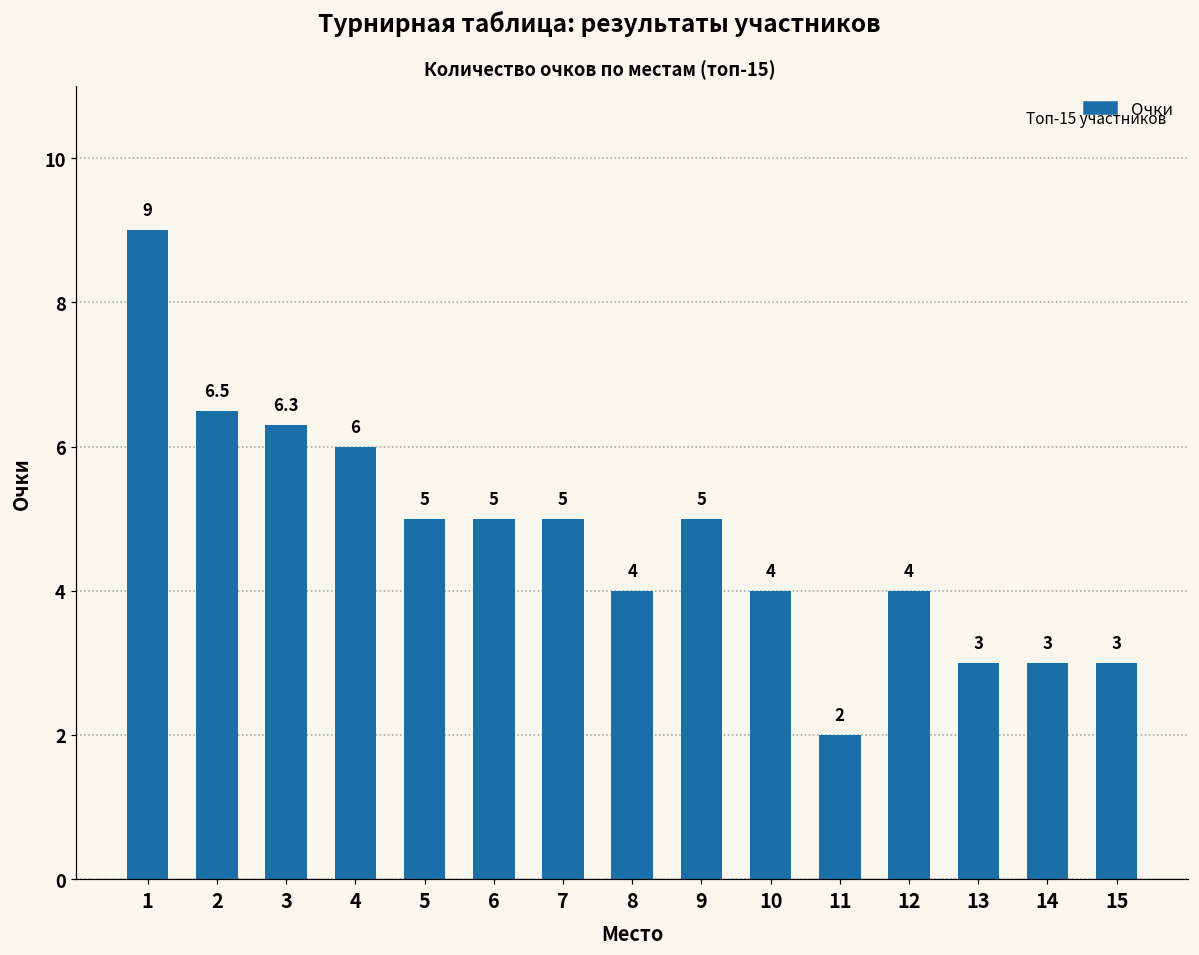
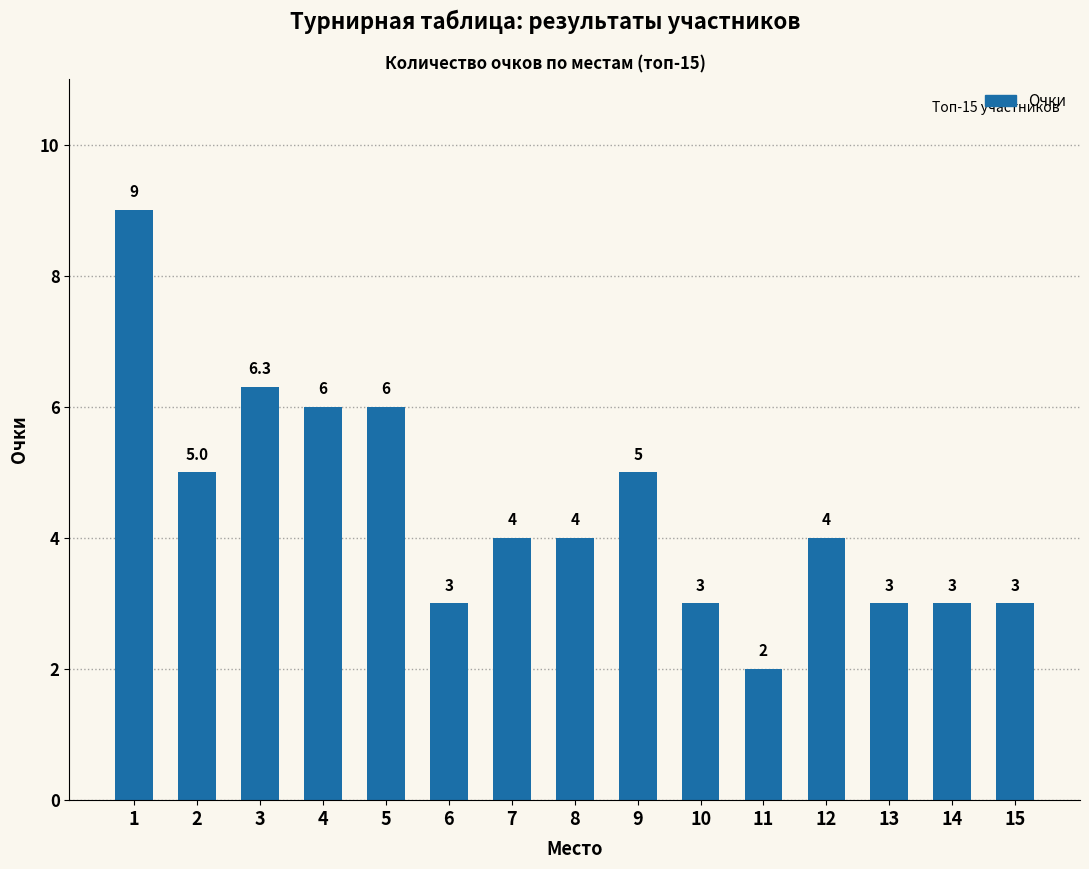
  {
    "1": 9,
-   "2": 6.5,
+   "2": 5.0,
    "3": 6.3,
    "4": 6,
-   "5": 5,
-   "6": 5,
-   "7": 5,
+   "5": 6,
+   "6": 3,
+   "7": 4,
    "8": 4,
    "9": 5,
-   "10": 4,
+   "10": 3,
    "11": 2,
    "12": 4,
    "13": 3,
    "14": 3,
    "15": 3
  }
